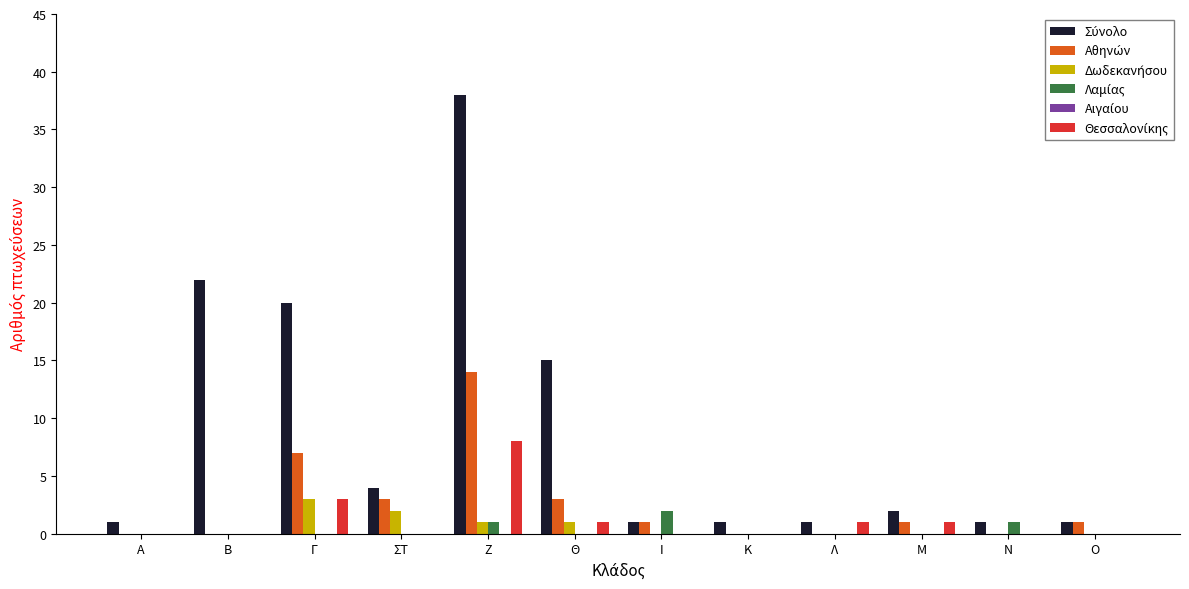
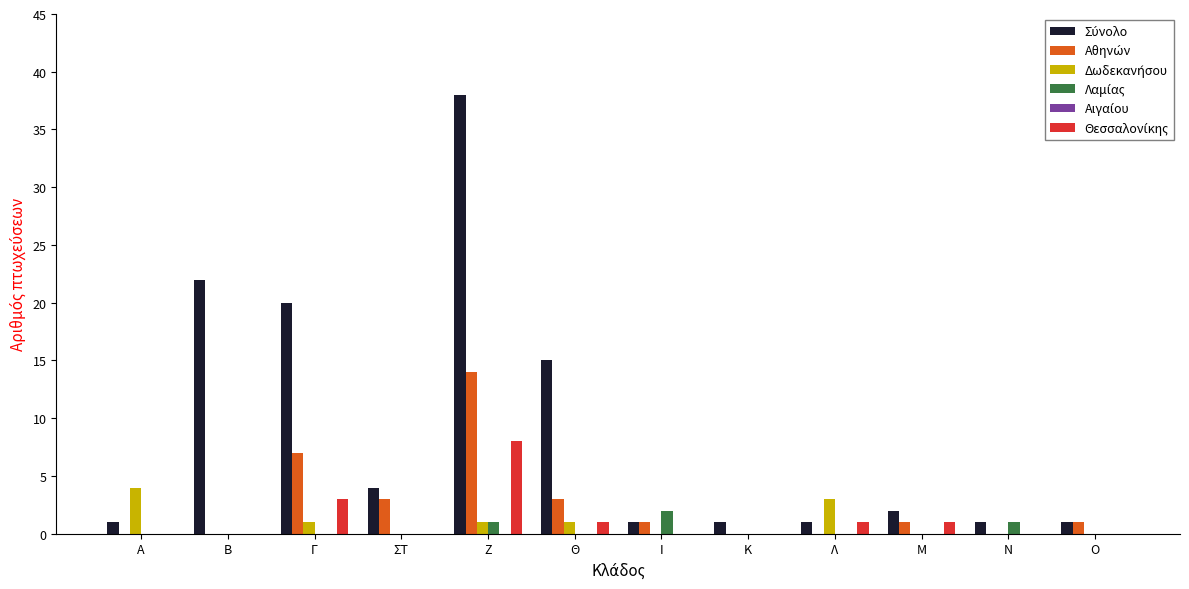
  {
    "Σύνολο": {
      "Α": 1,
      "Β": 22,
      "Γ": 20,
      "ΣΤ": 4,
      "Ζ": 38,
      "Θ": 15,
      "Ι": 1,
      "Κ": 1,
      "Λ": 1,
      "Μ": 2,
      "Ν": 1,
      "Ο": 1
    },
    "Δωδεκανήσου": {
-     "Α": 0,
+     "Α": 4,
      "Β": 0,
-     "Γ": 3,
-     "ΣΤ": 2,
+     "Γ": 1,
+     "ΣΤ": 0,
      "Ζ": 1,
      "Θ": 1,
      "Ι": 0,
      "Κ": 0,
-     "Λ": 0,
+     "Λ": 3,
      "Μ": 0,
      "Ν": 0,
      "Ο": 0
    },
    "Λαμίας": {
      "Α": 0,
      "Β": 0,
      "Γ": 0,
      "ΣΤ": 0,
      "Ζ": 1,
      "Θ": 0,
      "Ι": 2,
      "Κ": 0,
      "Λ": 0,
      "Μ": 0,
      "Ν": 1,
      "Ο": 0
    },
    "Αιγαίου": {
      "Α": 0,
      "Β": 0,
      "Γ": 0,
      "ΣΤ": 0,
      "Ζ": 0,
      "Θ": 0,
      "Ι": 0,
      "Κ": 0,
      "Λ": 0,
      "Μ": 0,
      "Ν": 0,
      "Ο": 0
    }
  }
